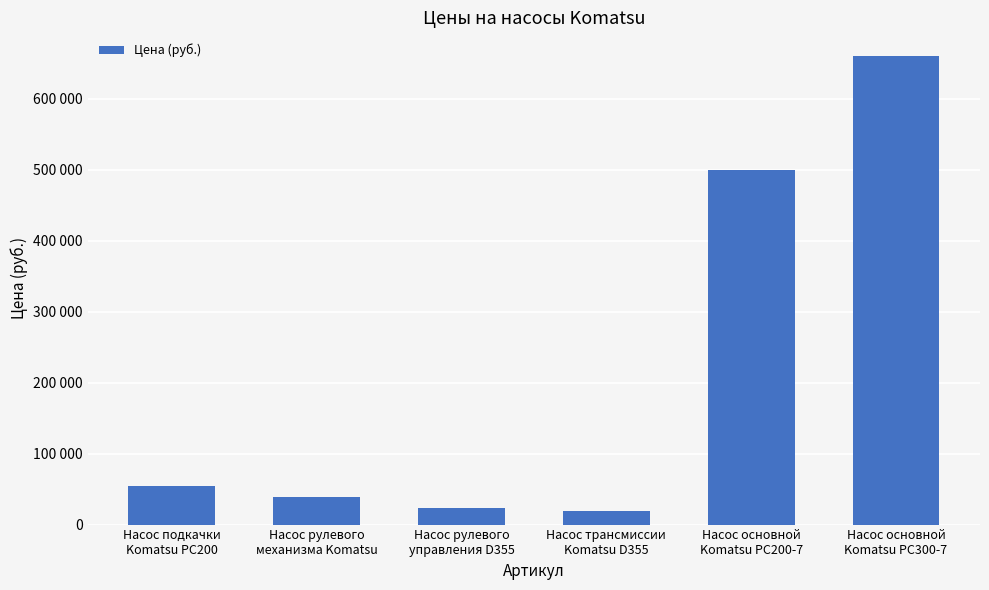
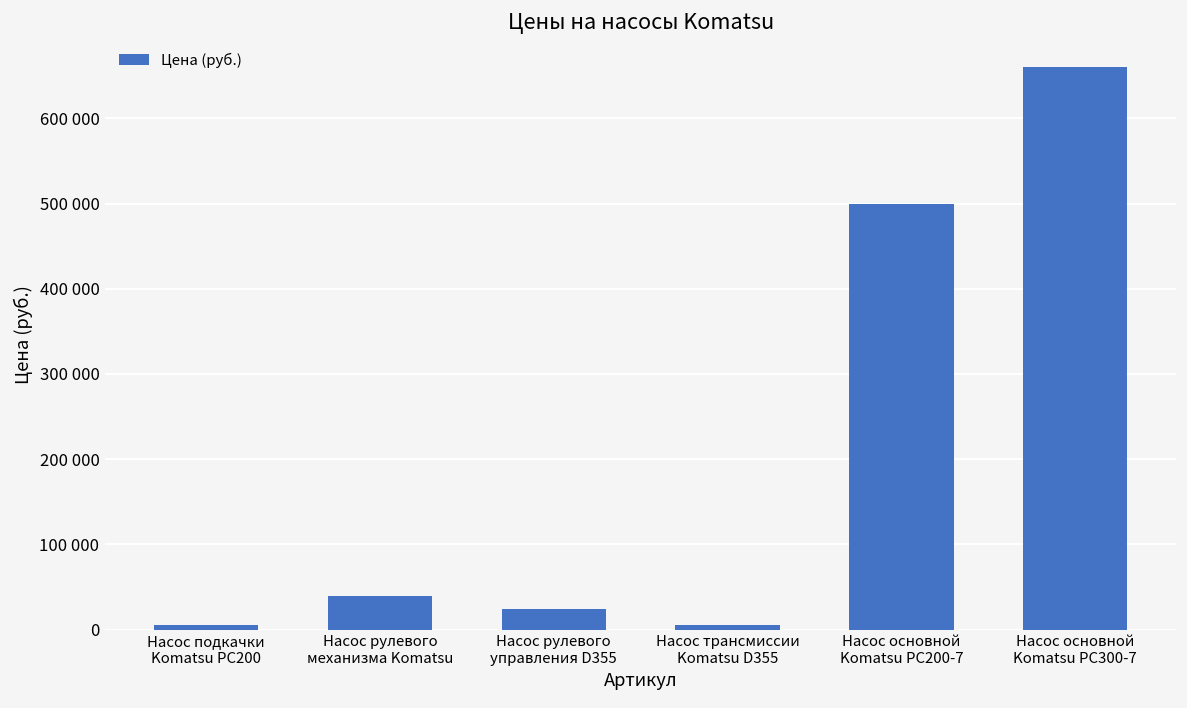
  {
-   "Насос подкачки Komatsu PC200": 50000,
+   "Насос подкачки Komatsu PC200": 10000,
    "Насос рулевого механизма Komatsu": 40000,
    "Насос рулевого управления D355": 20000,
-   "Насос трансмиссии Komatsu D355": 20000,
+   "Насос трансмиссии Komatsu D355": 10000,
    "Насос основной Komatsu PC200-7": 500000,
    "Насос основной Komatsu PC300-7": 660000
  }
